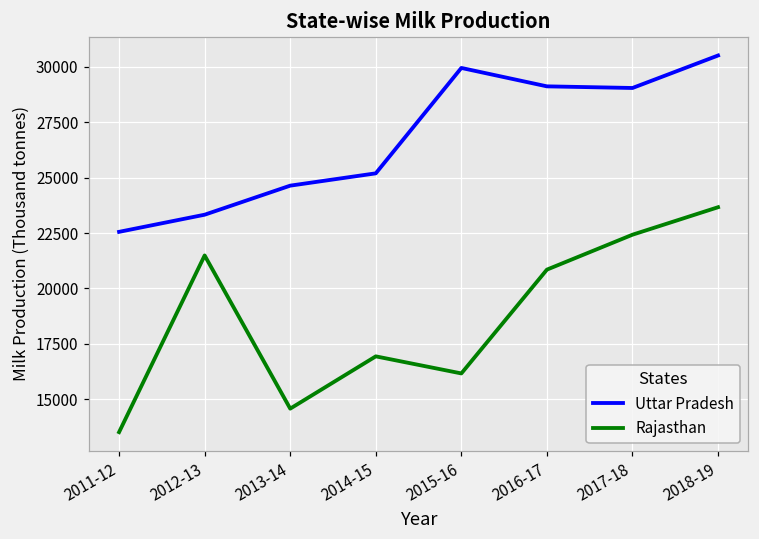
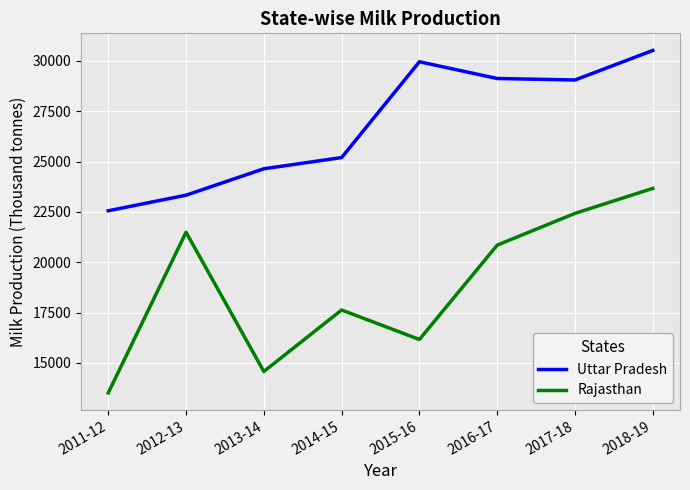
  {
    "Uttar Pradesh": {
      "2011-12": 22600,
      "2012-13": 23300,
      "2013-14": 24600,
      "2014-15": 25200,
      "2015-16": 30000,
      "2016-17": 29100,
      "2017-18": 29100,
      "2018-19": 30500
    },
    "Rajasthan": {
      "2011-12": 13500,
      "2012-13": 21500,
      "2013-14": 14600,
-     "2014-15": 16900,
+     "2014-15": 17600,
      "2015-16": 16200,
      "2016-17": 20900,
      "2017-18": 22400,
      "2018-19": 23700
    }
  }
